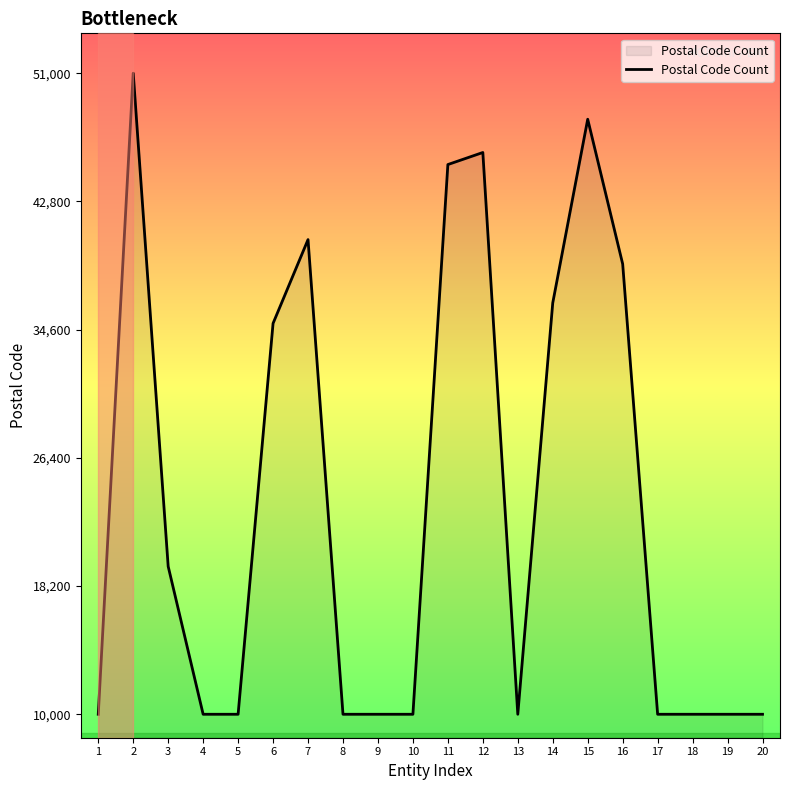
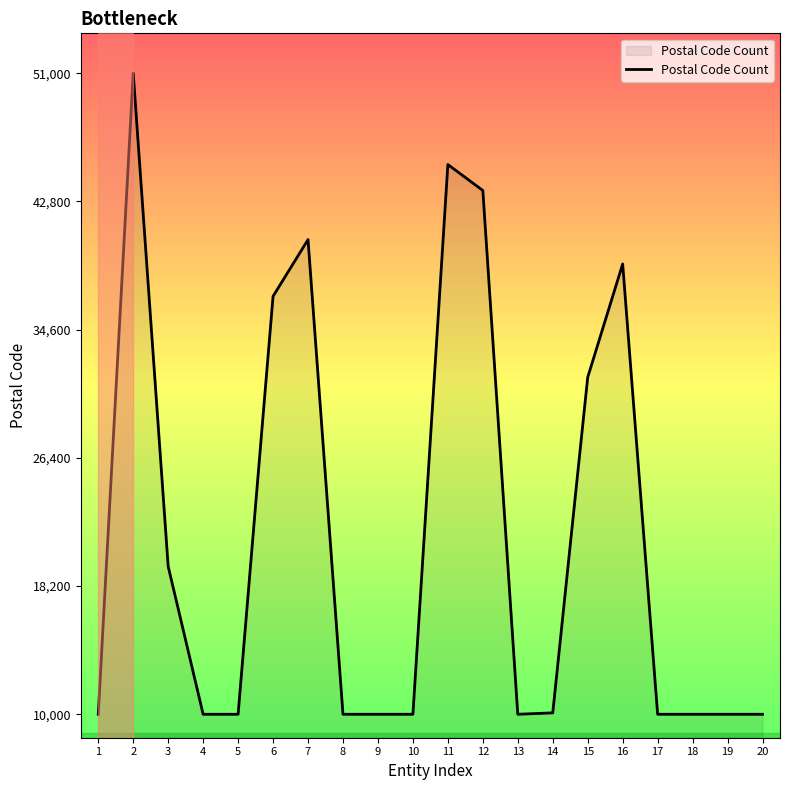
  {
    "3": "19,500",
    "4": "10,000",
    "5": "10,000",
-   "6": "35,000",
+   "6": "36,700",
    "7": "40,400",
    "8": "10,000",
    "9": "10,000",
    "10": "10,000",
    "11": "45,200",
-   "12": "45,900",
+   "12": "43,500",
    "13": "10,000",
-   "14": "36,300",
-   "15": "48,100",
+   "14": "10,100",
+   "15": "31,600",
    "16": "38,800",
    "17": "10,000",
    "18": "10,000",
    "19": "10,000",
    "20": "10,000"
  }
